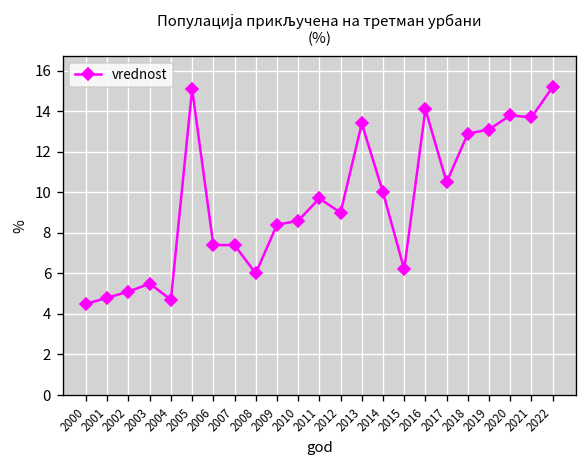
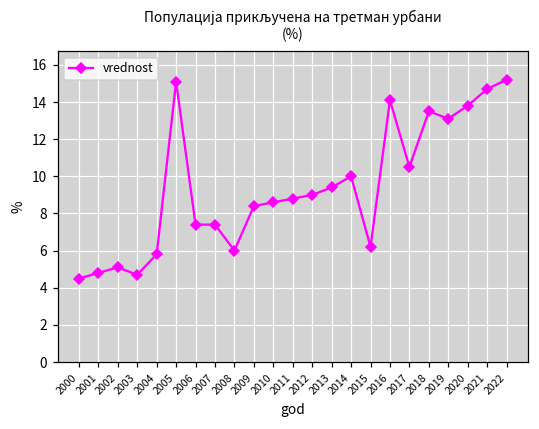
  {
    "2000": 4.5,
    "2001": 4.8,
    "2002": 5.1,
-   "2003": 5.5,
-   "2004": 4.7,
+   "2003": 4.7,
+   "2004": 5.8,
    "2005": 15.1,
    "2006": 7.4,
    "2007": 7.4,
    "2008": 6.0,
    "2009": 8.4,
    "2010": 8.6,
-   "2011": 9.7,
+   "2011": 8.8,
    "2012": 9.0,
-   "2013": 13.4,
+   "2013": 9.4,
    "2014": 10.0,
    "2015": 6.2,
    "2016": 14.1,
    "2017": 10.5,
-   "2018": 12.9,
+   "2018": 13.5,
    "2019": 13.1,
    "2020": 13.8,
-   "2021": 13.7,
+   "2021": 14.7,
    "2022": 15.2
  }
